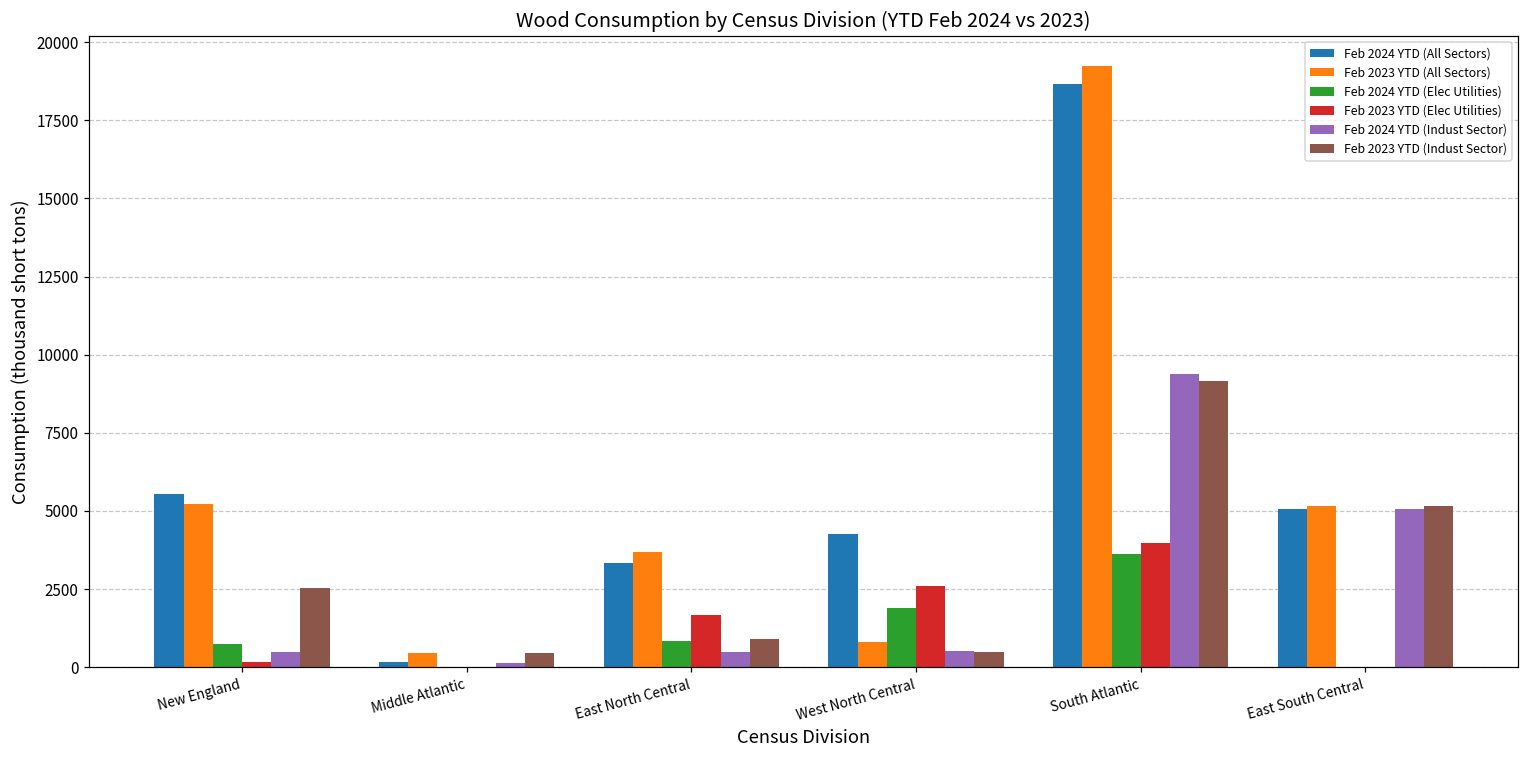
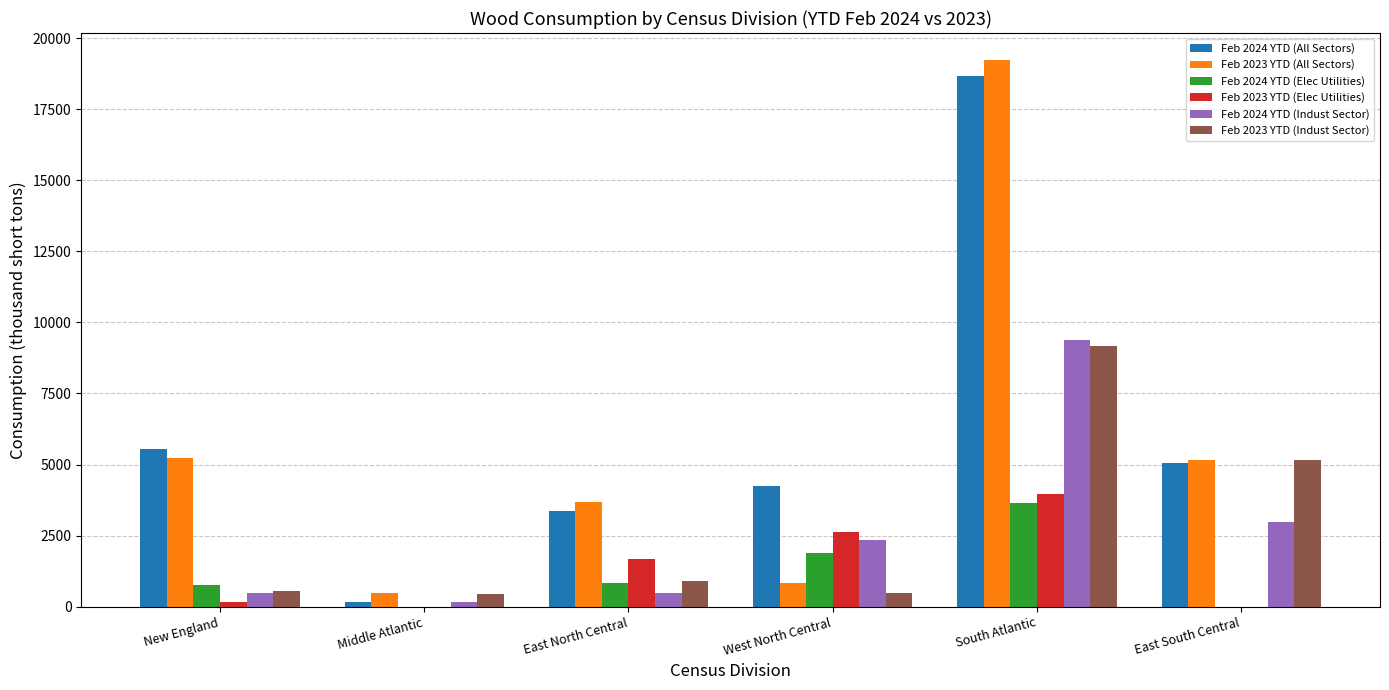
  {
    "Feb 2024 YTD (All Sectors)": {
      "New England": 5500,
      "Middle Atlantic": 200,
      "East North Central": 3400,
      "West North Central": 4300,
      "South Atlantic": 18700,
      "East South Central": 5100
    },
    "Feb 2023 YTD (All Sectors)": {
      "New England": 5200,
      "Middle Atlantic": 500,
      "East North Central": 3700,
      "West North Central": 800,
      "South Atlantic": 19200,
      "East South Central": 5200
    },
    "Feb 2024 YTD (Elec Utilities)": {
      "New England": 700,
      "Middle Atlantic": 0,
      "East North Central": 800,
      "West North Central": 1900,
      "South Atlantic": 3600,
      "East South Central": 0
    },
    "Feb 2023 YTD (Elec Utilities)": {
      "New England": 200,
      "Middle Atlantic": 0,
      "East North Central": 1700,
      "West North Central": 2600,
      "South Atlantic": 4000,
      "East South Central": 0
    },
    "Feb 2024 YTD (Indust Sector)": {
      "New England": 500,
      "Middle Atlantic": 200,
      "East North Central": 500,
-     "West North Central": 500,
+     "West North Central": 2300,
      "South Atlantic": 9400,
-     "East South Central": 5100
+     "East South Central": 3000
    },
    "Feb 2023 YTD (Indust Sector)": {
-     "New England": 2600,
+     "New England": 600,
      "Middle Atlantic": 400,
      "East North Central": 900,
      "West North Central": 500,
      "South Atlantic": 9200,
      "East South Central": 5200
    }
  }
